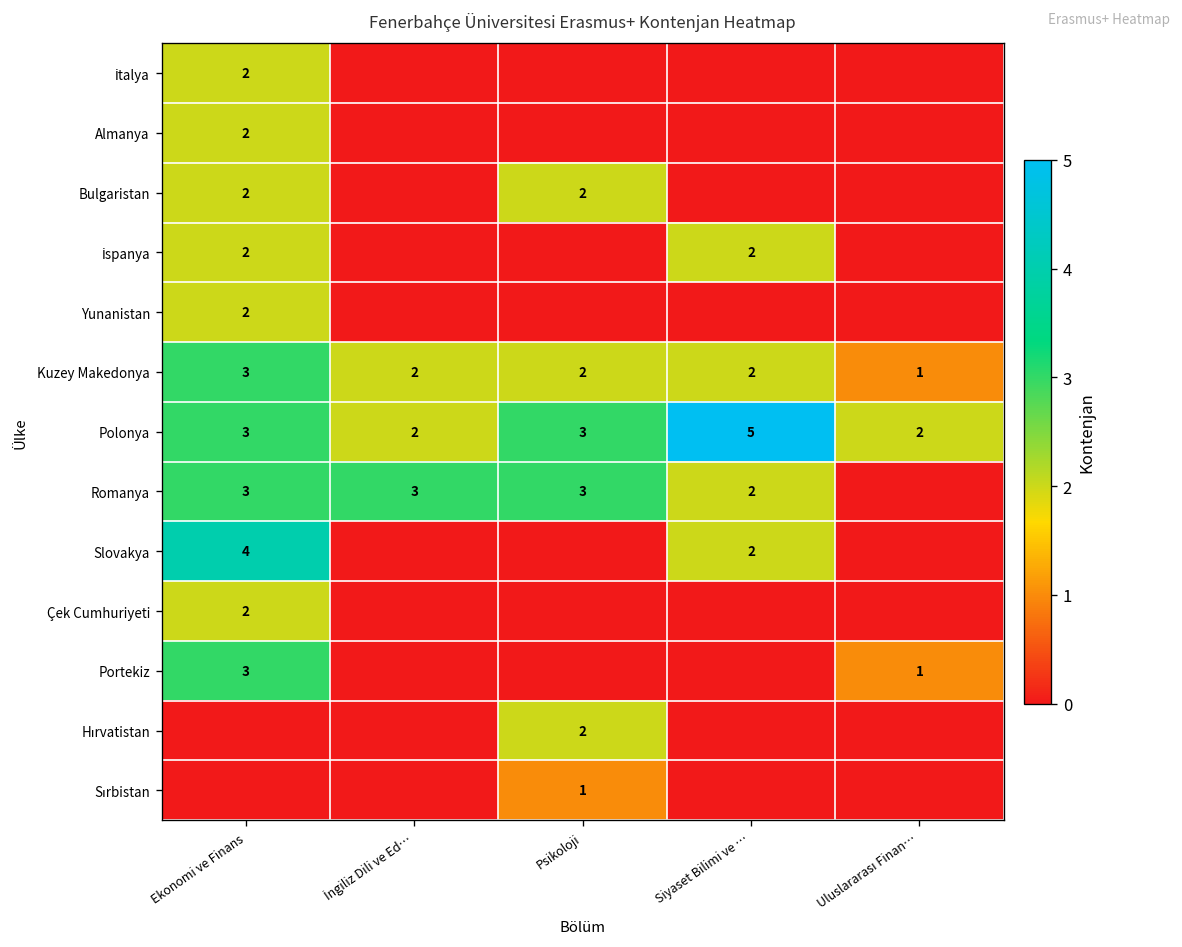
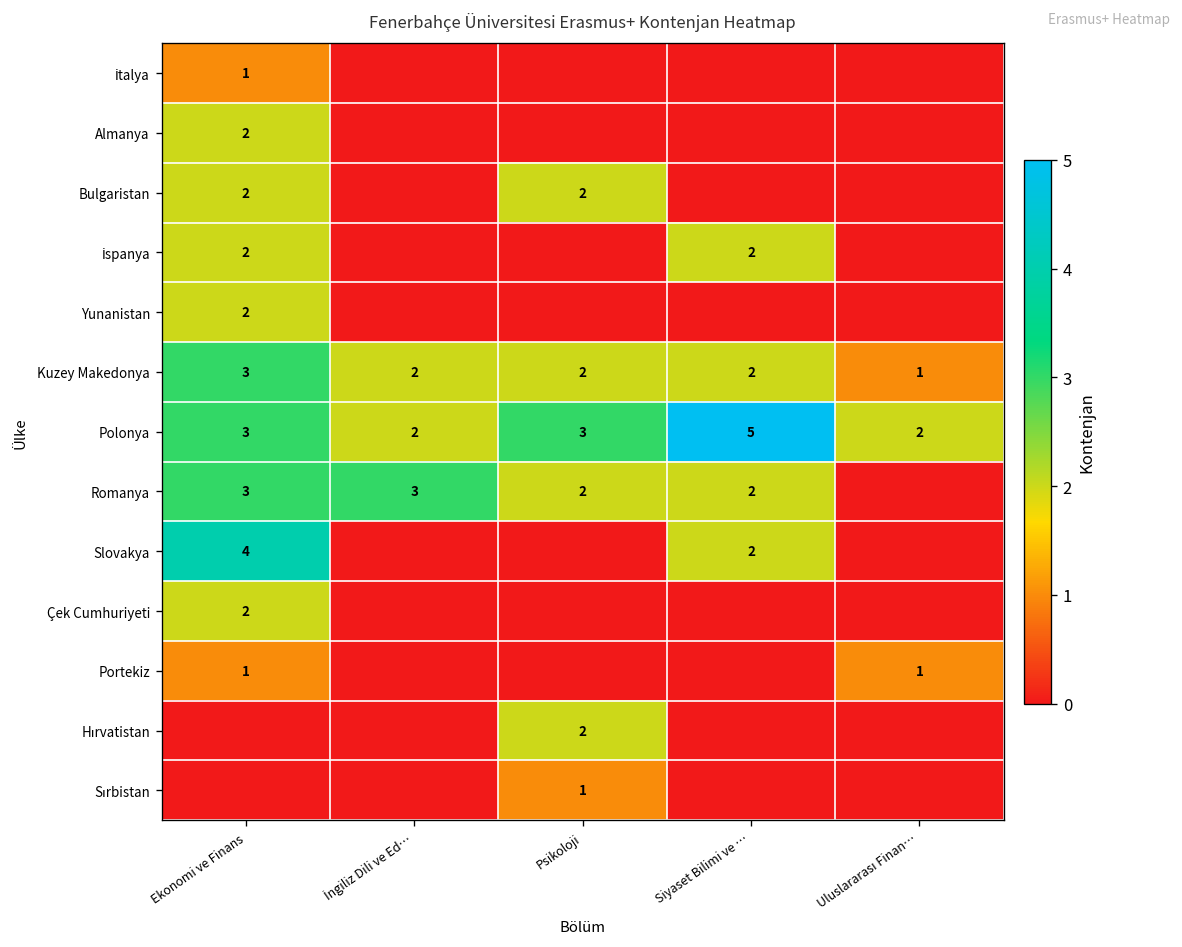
  {
    "İtalya": {
-     "Ekonomi ve Finans": 2
+     "Ekonomi ve Finans": 1
    },
    "Almanya": {
      "Ekonomi ve Finans": 2
    },
    "Bulgaristan": {
      "Ekonomi ve Finans": 2,
      "Psikoloji": 2
    },
    "İspanya": {
      "Ekonomi ve Finans": 2,
      "Siyaset Bilimi ve …": 2
    },
    "Yunanistan": {
      "Ekonomi ve Finans": 2
    },
    "Kuzey Makedonya": {
      "Ekonomi ve Finans": 3,
      "İngiliz Dili ve Ed…": 2,
      "Psikoloji": 2,
      "Siyaset Bilimi ve …": 2,
      "Uluslararası Finan…": 1
    },
    "Polonya": {
      "Ekonomi ve Finans": 3,
      "İngiliz Dili ve Ed…": 2,
      "Psikoloji": 3,
      "Siyaset Bilimi ve …": 5,
      "Uluslararası Finan…": 2
    },
    "Romanya": {
      "Ekonomi ve Finans": 3,
      "İngiliz Dili ve Ed…": 3,
-     "Psikoloji": 3,
+     "Psikoloji": 2,
      "Siyaset Bilimi ve …": 2
    },
    "Slovakya": {
      "Ekonomi ve Finans": 4,
      "Siyaset Bilimi ve …": 2
    },
    "Çek Cumhuriyeti": {
      "Ekonomi ve Finans": 2
    },
    "Portekiz": {
-     "Ekonomi ve Finans": 3,
+     "Ekonomi ve Finans": 1,
      "Uluslararası Finan…": 1
    },
    "Hırvatistan": {
      "Psikoloji": 2
    },
    "Sırbistan": {
      "Psikoloji": 1
    }
  }
